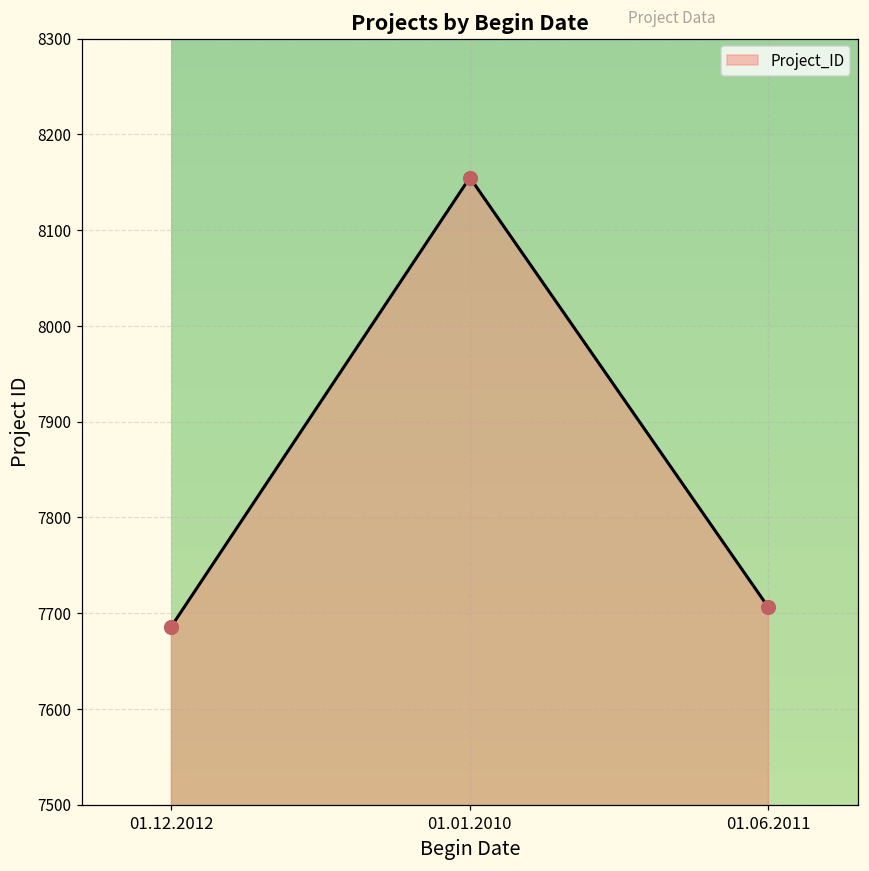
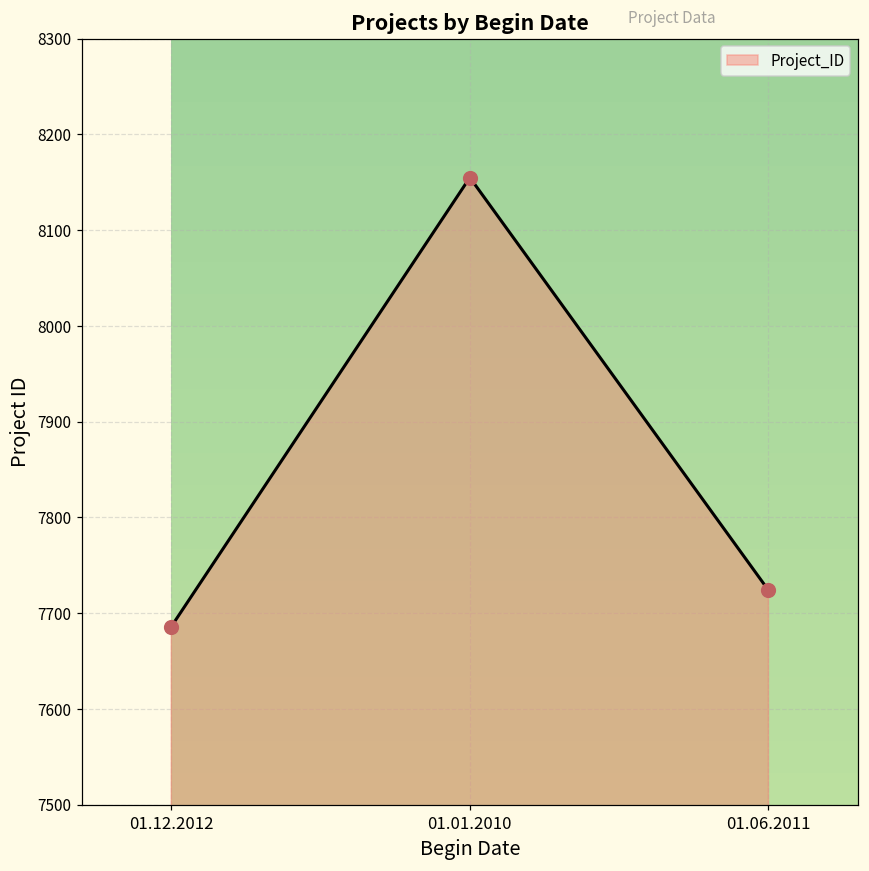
  {
    "01.12.2012": 7690,
    "01.01.2010": 8160,
-   "01.06.2011": 7710
+   "01.06.2011": 7720
  }
